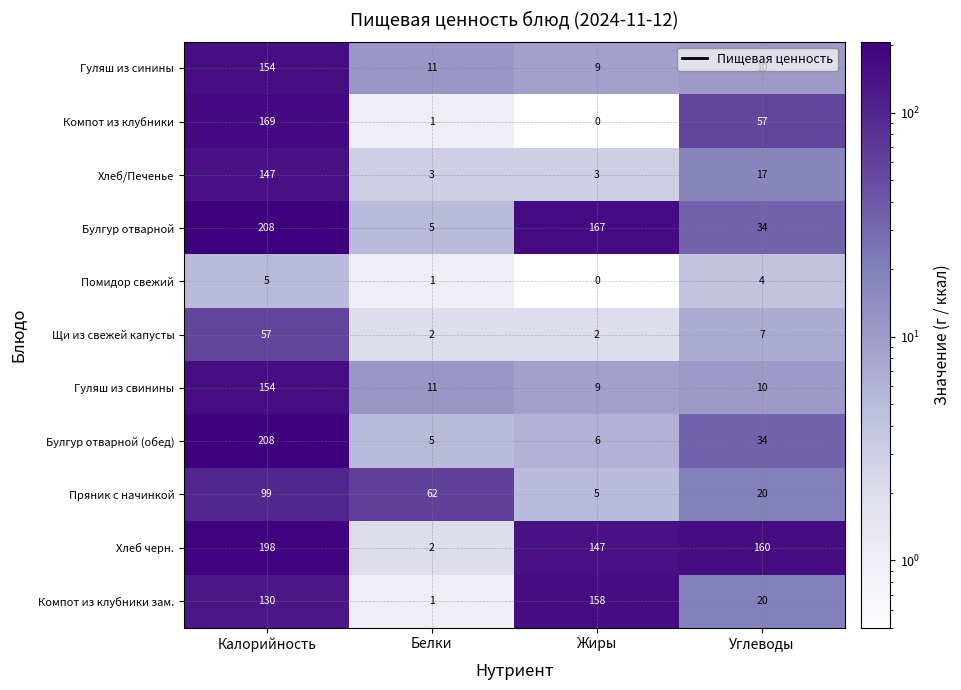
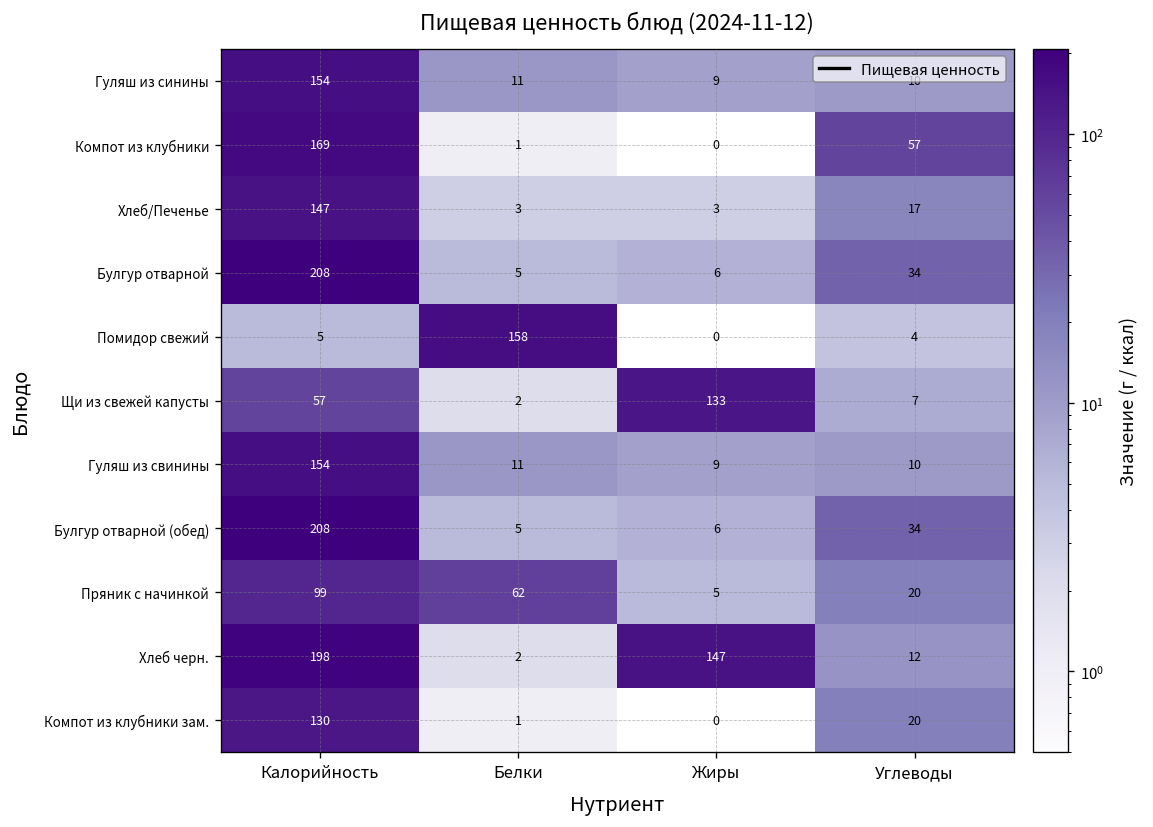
  {
    "Гуляш из синины": {
      "Калорийность": 154,
      "Белки": 11,
      "Жиры": 9
    },
    "Компот из клубники": {
      "Калорийность": 169,
      "Белки": 1,
      "Жиры": 0,
      "Углеводы": 57
    },
    "Хлеб/Печенье": {
      "Калорийность": 147,
      "Белки": 3,
      "Жиры": 3,
      "Углеводы": 17
    },
    "Булгур отварной": {
      "Калорийность": 208,
      "Белки": 5,
-     "Жиры": 167,
+     "Жиры": 6,
      "Углеводы": 34
    },
    "Помидор свежий": {
      "Калорийность": 5,
-     "Белки": 1,
+     "Белки": 158,
      "Жиры": 0,
      "Углеводы": 4
    },
    "Щи из свежей капусты": {
      "Калорийность": 57,
      "Белки": 2,
-     "Жиры": 2,
+     "Жиры": 133,
      "Углеводы": 7
    },
    "Гуляш из свинины": {
      "Калорийность": 154,
      "Белки": 11,
      "Жиры": 9,
      "Углеводы": 10
    },
    "Булгур отварной (обед)": {
      "Калорийность": 208,
      "Белки": 5,
      "Жиры": 6,
      "Углеводы": 34
    },
    "Пряник с начинкой": {
      "Калорийность": 99,
      "Белки": 62,
      "Жиры": 5,
      "Углеводы": 20
    },
    "Хлеб черн.": {
      "Калорийность": 198,
      "Белки": 2,
      "Жиры": 147,
-     "Углеводы": 160
+     "Углеводы": 12
    },
    "Компот из клубники зам.": {
      "Калорийность": 130,
      "Белки": 1,
-     "Жиры": 158,
+     "Жиры": 0,
      "Углеводы": 20
    }
  }
